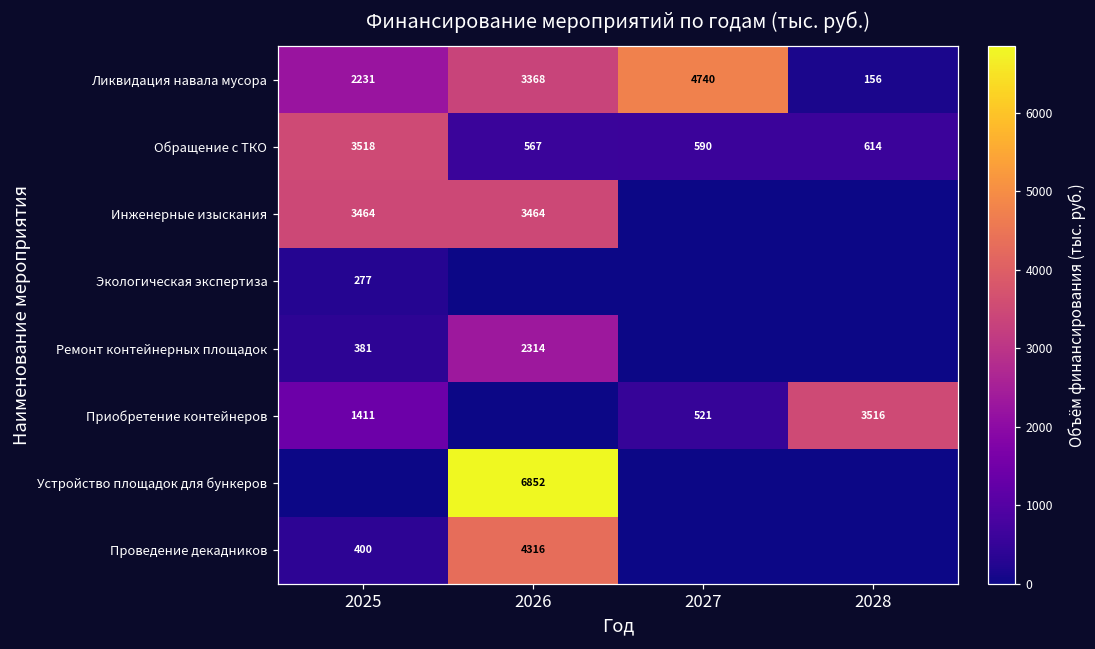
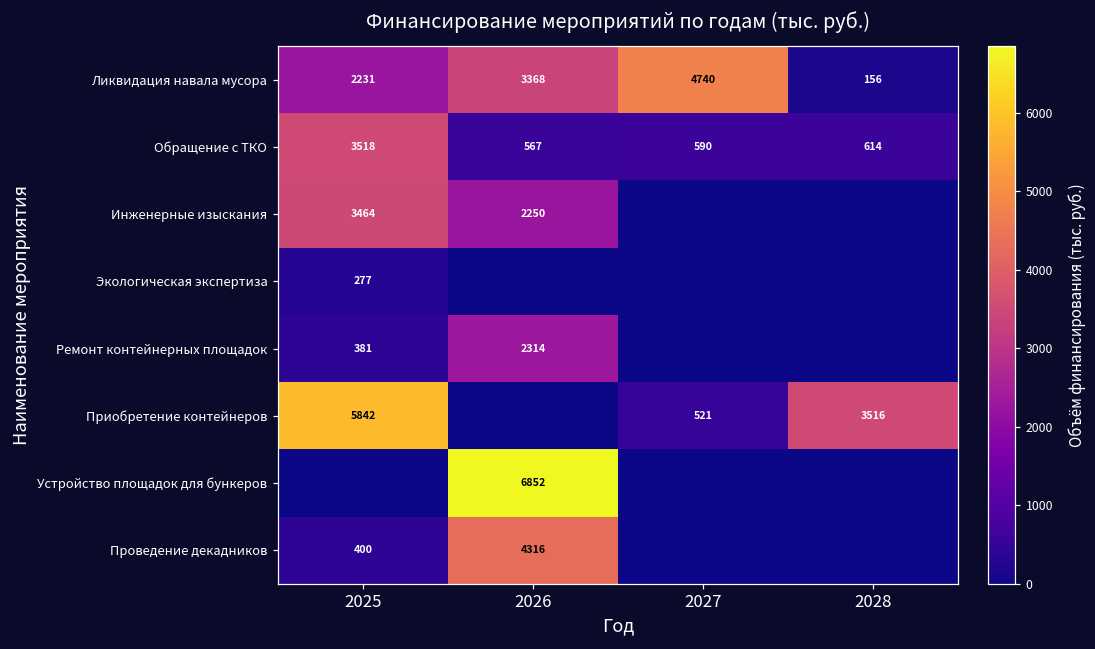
  {
    "Ликвидация навала мусора": {
      "2025": 2231,
      "2026": 3368,
      "2027": 4740,
      "2028": 156
    },
    "Обращение с ТКО": {
      "2025": 3518,
      "2026": 567,
      "2027": 590,
      "2028": 614
    },
    "Инженерные изыскания": {
      "2025": 3464,
-     "2026": 3464
+     "2026": 2250
    },
    "Экологическая экспертиза": {
      "2025": 277
    },
    "Ремонт контейнерных площадок": {
      "2025": 381,
      "2026": 2314
    },
    "Приобретение контейнеров": {
-     "2025": 1411,
+     "2025": 5842,
      "2027": 521,
      "2028": 3516
    },
    "Устройство площадок для бункеров": {
      "2026": 6852
    },
    "Проведение декадников": {
      "2025": 400,
      "2026": 4316
    }
  }
